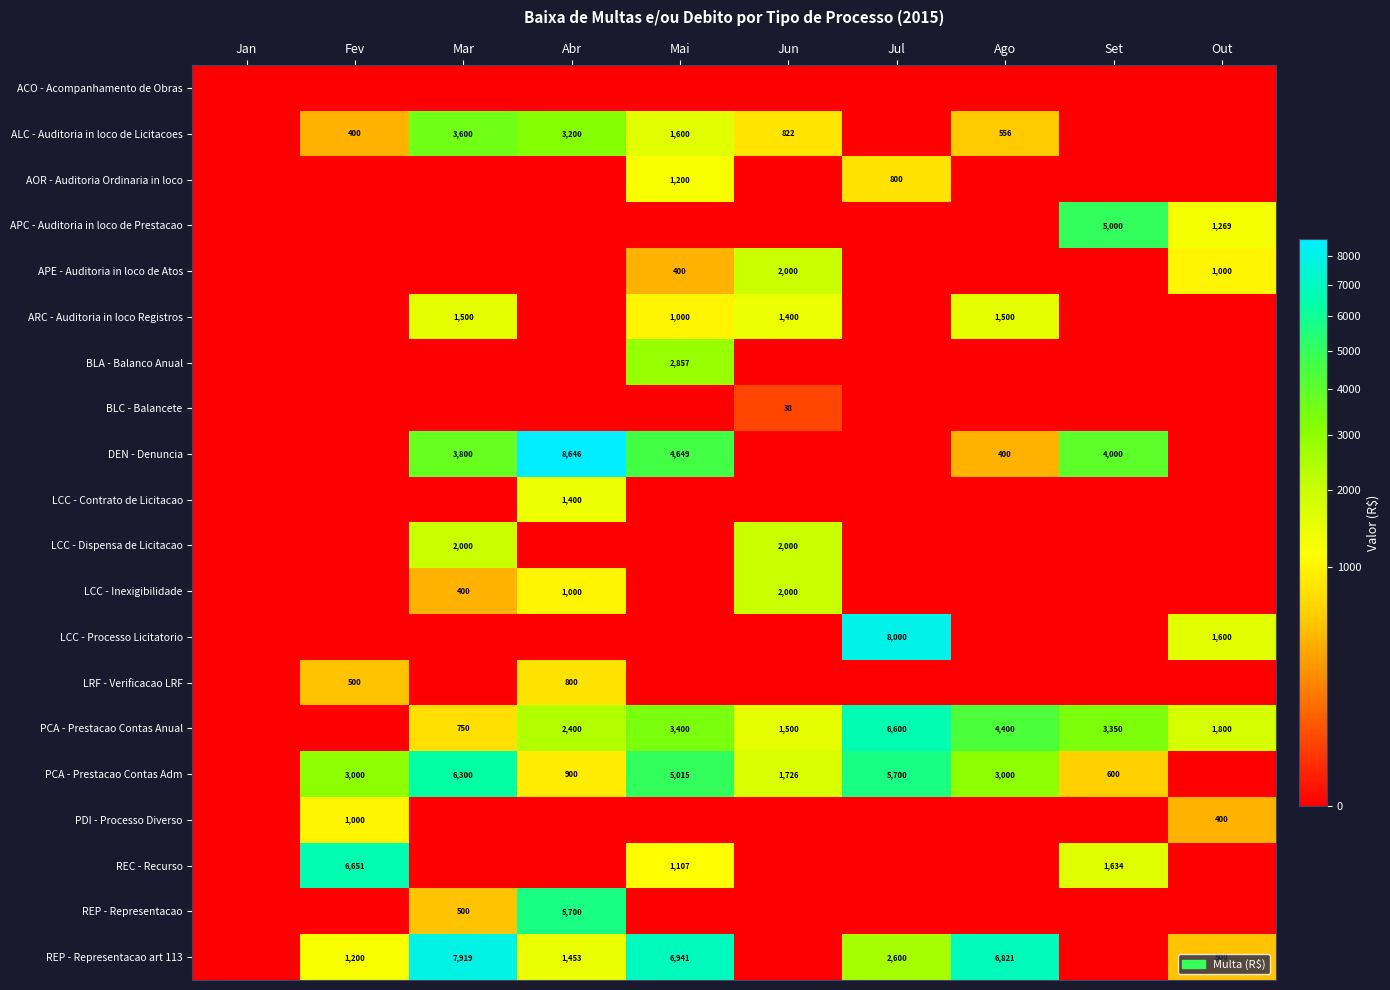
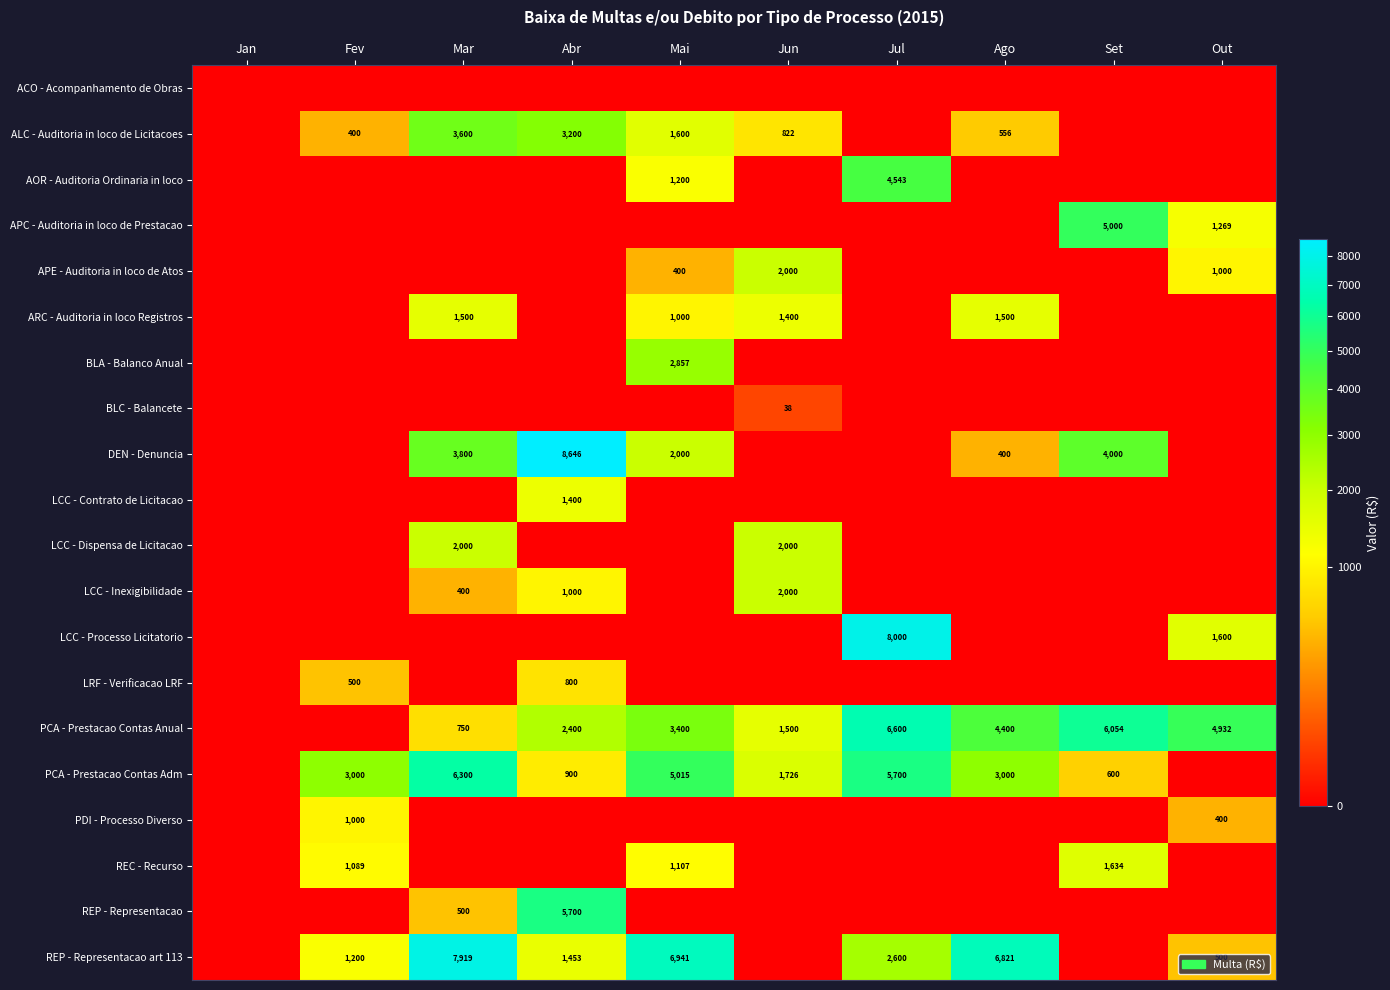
  {
    "ALC - Auditoria in loco de Licitacoes": {
      "Fev": "400",
      "Mar": "3,600",
      "Abr": "3,200",
      "Mai": "1,600",
      "Jun": "822",
      "Ago": "556"
    },
    "AOR - Auditoria Ordinaria in loco": {
      "Mai": "1,200",
-     "Jul": "800"
+     "Jul": "4,543"
    },
    "APC - Auditoria in loco de Prestacao": {
      "Set": "5,000",
      "Out": "1,269"
    },
    "APE - Auditoria in loco de Atos": {
      "Mai": "400",
      "Jun": "2,000",
      "Out": "1,000"
    },
    "ARC - Auditoria in loco Registros": {
      "Mar": "1,500",
      "Mai": "1,000",
      "Jun": "1,400",
      "Ago": "1,500"
    },
    "BLA - Balanco Anual": {
      "Mai": "2,857"
    },
    "BLC - Balancete": {
      "Jun": "38"
    },
    "DEN - Denuncia": {
      "Mar": "3,800",
      "Abr": "8,646",
-     "Mai": "4,649",
+     "Mai": "2,000",
      "Ago": "400",
      "Set": "4,000"
    },
    "LCC - Contrato de Licitacao": {
      "Abr": "1,400"
    },
    "LCC - Dispensa de Licitacao": {
      "Mar": "2,000",
      "Jun": "2,000"
    },
    "LCC - Inexigibilidade": {
      "Mar": "400",
      "Abr": "1,000",
      "Jun": "2,000"
    },
    "LCC - Processo Licitatorio": {
      "Jul": "8,000",
      "Out": "1,600"
    },
    "LRF - Verificacao LRF": {
      "Fev": "500",
      "Abr": "800"
    },
    "PCA - Prestacao Contas Anual": {
      "Mar": "750",
      "Abr": "2,400",
      "Mai": "3,400",
      "Jun": "1,500",
      "Jul": "6,600",
      "Ago": "4,400",
-     "Set": "3,350",
-     "Out": "1,800"
+     "Set": "6,054",
+     "Out": "4,932"
    },
    "PCA - Prestacao Contas Adm": {
      "Fev": "3,000",
      "Mar": "6,300",
      "Abr": "900",
      "Mai": "5,015",
      "Jun": "1,726",
      "Jul": "5,700",
      "Ago": "3,000",
      "Set": "600"
    },
    "PDI - Processo Diverso": {
      "Fev": "1,000",
      "Out": "400"
    },
    "REC - Recurso": {
-     "Fev": "6,651",
+     "Fev": "1,089",
      "Mai": "1,107",
      "Set": "1,634"
    },
    "REP - Representacao": {
      "Mar": "500",
      "Abr": "5,700"
    },
    "REP - Representacao art 113": {
      "Fev": "1,200",
      "Mar": "7,919",
      "Abr": "1,453",
      "Mai": "6,941",
      "Jul": "2,600",
      "Ago": "6,821"
    }
  }
